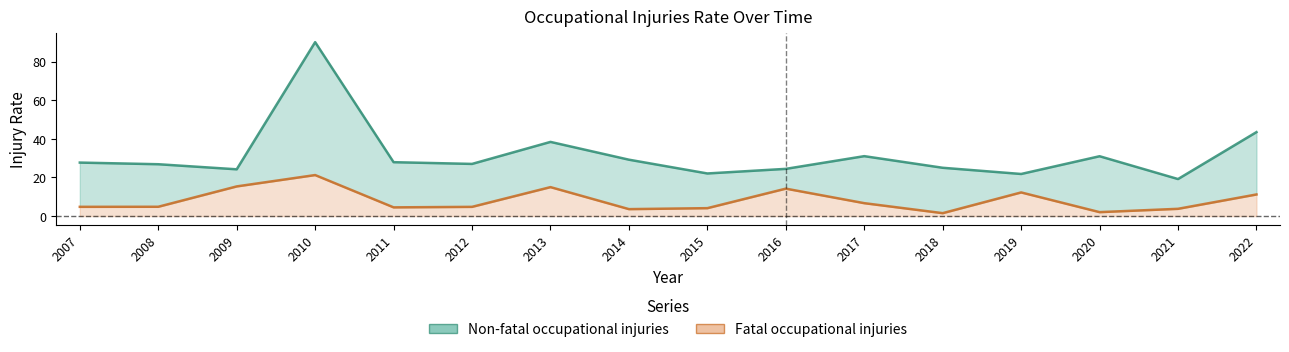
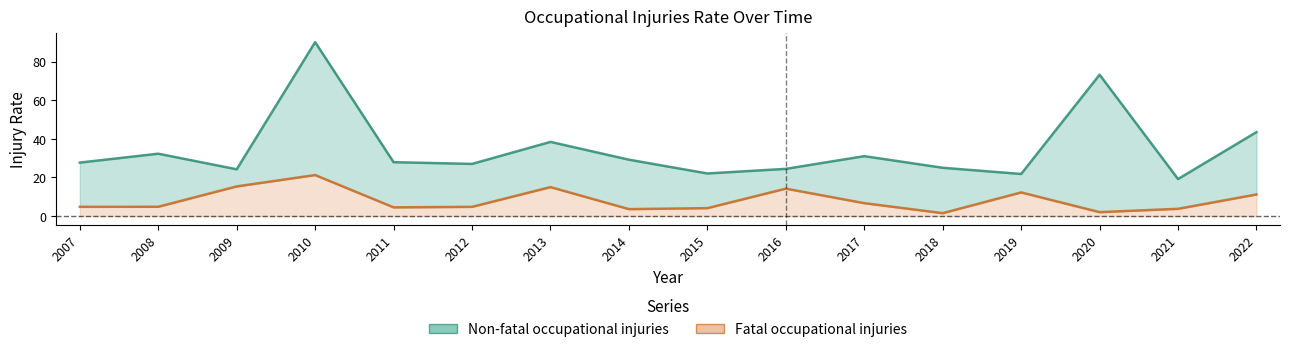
  {
    "Non-fatal occupational injuries": {
      "2007": 28,
-     "2008": 27,
+     "2008": 32,
      "2009": 24,
      "2010": 90,
      "2011": 28,
      "2012": 27,
      "2013": 38,
      "2014": 29,
      "2015": 22,
      "2016": 24,
      "2017": 31,
      "2018": 25,
      "2019": 22,
-     "2020": 31,
+     "2020": 73,
      "2021": 19,
      "2022": 44
    },
    "Fatal occupational injuries": {
      "2007": 5,
      "2008": 5,
      "2009": 15,
      "2010": 21,
      "2011": 5,
      "2012": 5,
      "2013": 15,
      "2014": 4,
      "2015": 4,
      "2016": 14,
      "2017": 7,
      "2018": 2,
      "2019": 12,
      "2020": 2,
      "2021": 4,
      "2022": 11
    }
  }
